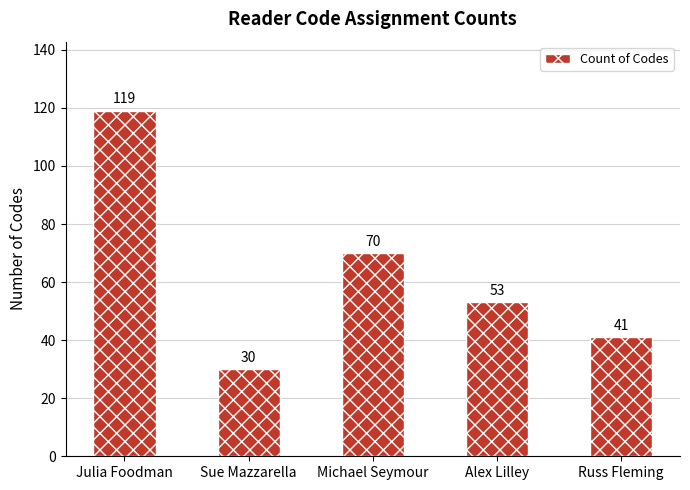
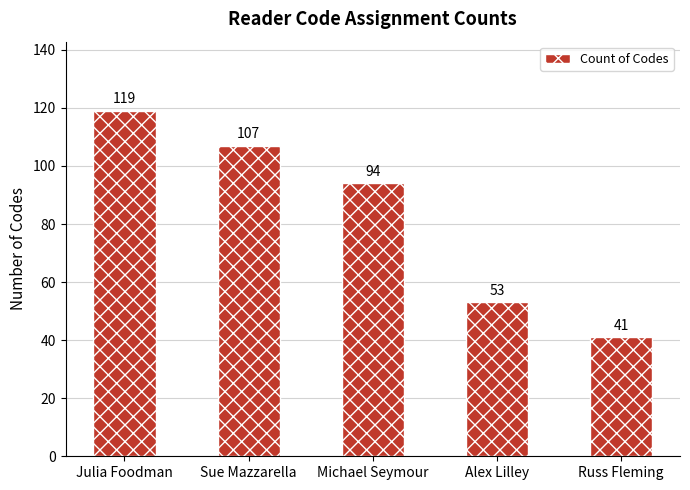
  {
    "Julia Foodman": 119,
-   "Sue Mazzarella": 30,
-   "Michael Seymour": 70,
+   "Sue Mazzarella": 107,
+   "Michael Seymour": 94,
    "Alex Lilley": 53,
    "Russ Fleming": 41
  }
